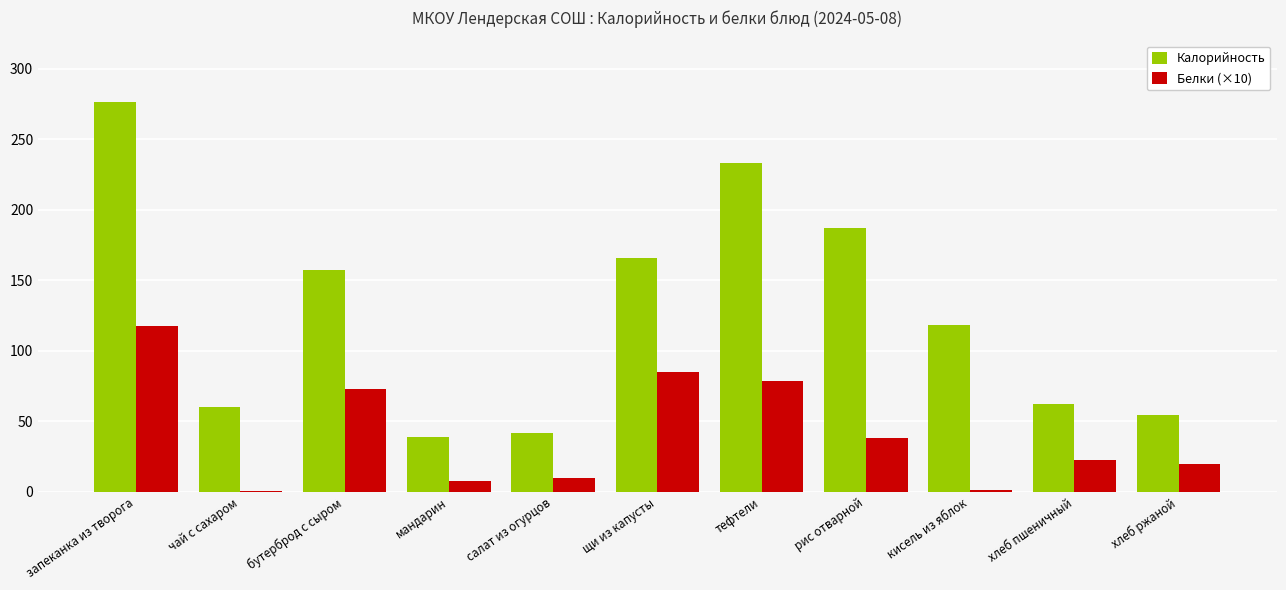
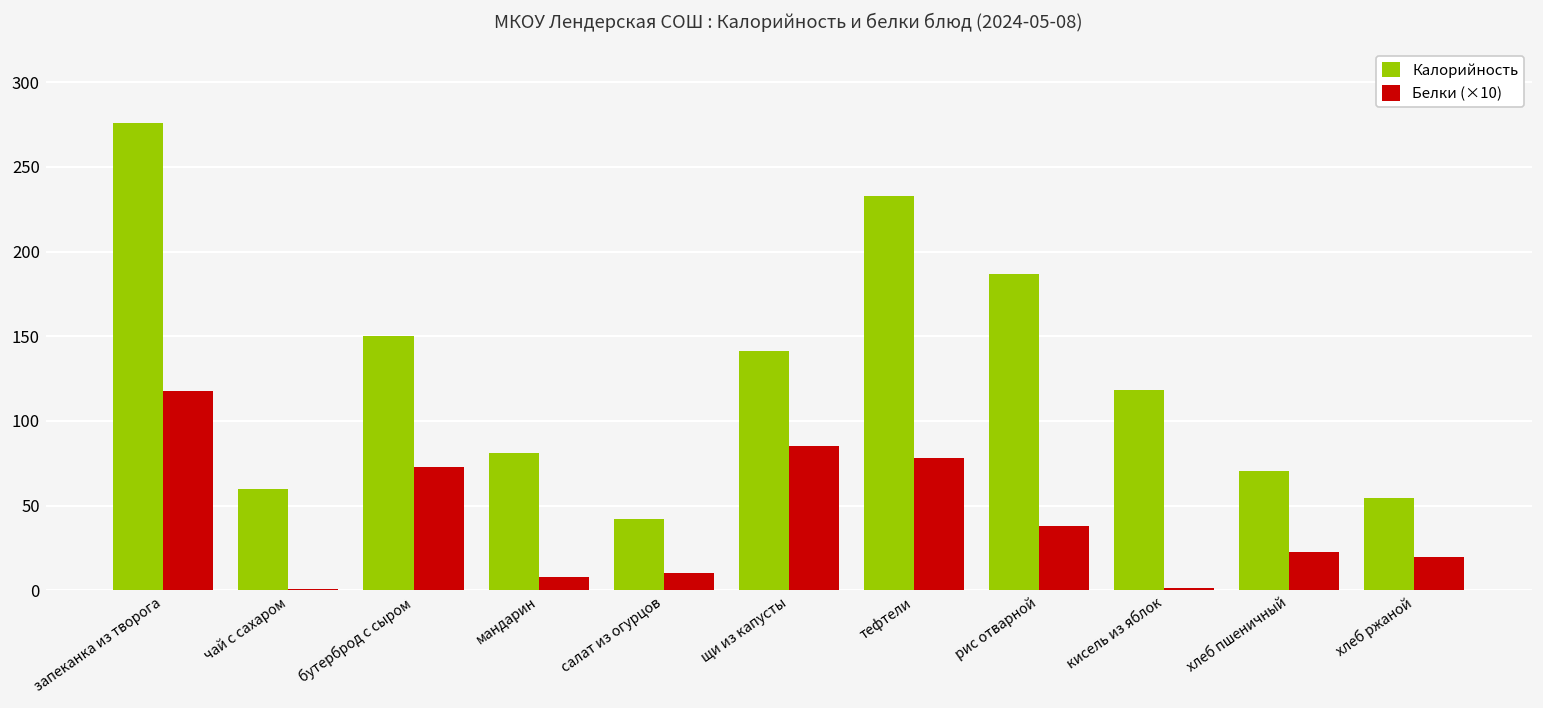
  {
    "Калорийность": {
      "запеканка из творога": 276,
      "чай с сахаром": 60,
-     "бутерброд с сыром": 157,
-     "мандарин": 39,
+     "бутерброд с сыром": 150,
+     "мандарин": 81,
      "салат из огурцов": 42,
-     "щи из капусты": 166,
+     "щи из капусты": 142,
      "тефтели": 233,
      "рис отварной": 187,
      "кисель из яблок": 118,
-     "хлеб пшеничный": 62,
+     "хлеб пшеничный": 71,
      "хлеб ржаной": 54
    },
    "Белки (×10)": {
      "запеканка из творога": 118,
      "бутерброд с сыром": 73,
      "мандарин": 8,
      "салат из огурцов": 10,
      "щи из капусты": 85,
      "тефтели": 78,
      "рис отварной": 38,
      "хлеб пшеничный": 23,
      "хлеб ржаной": 20
    }
  }
